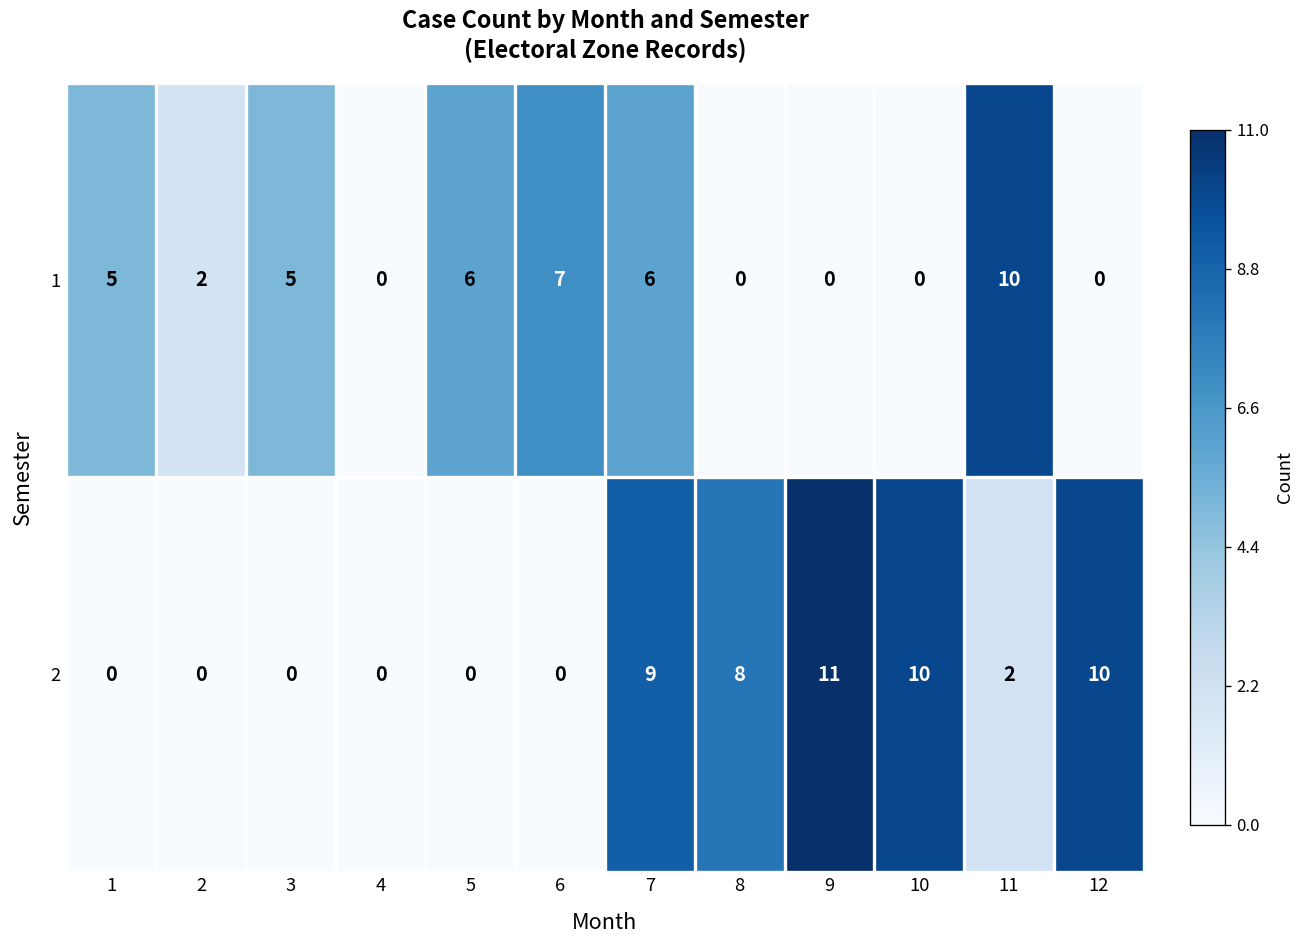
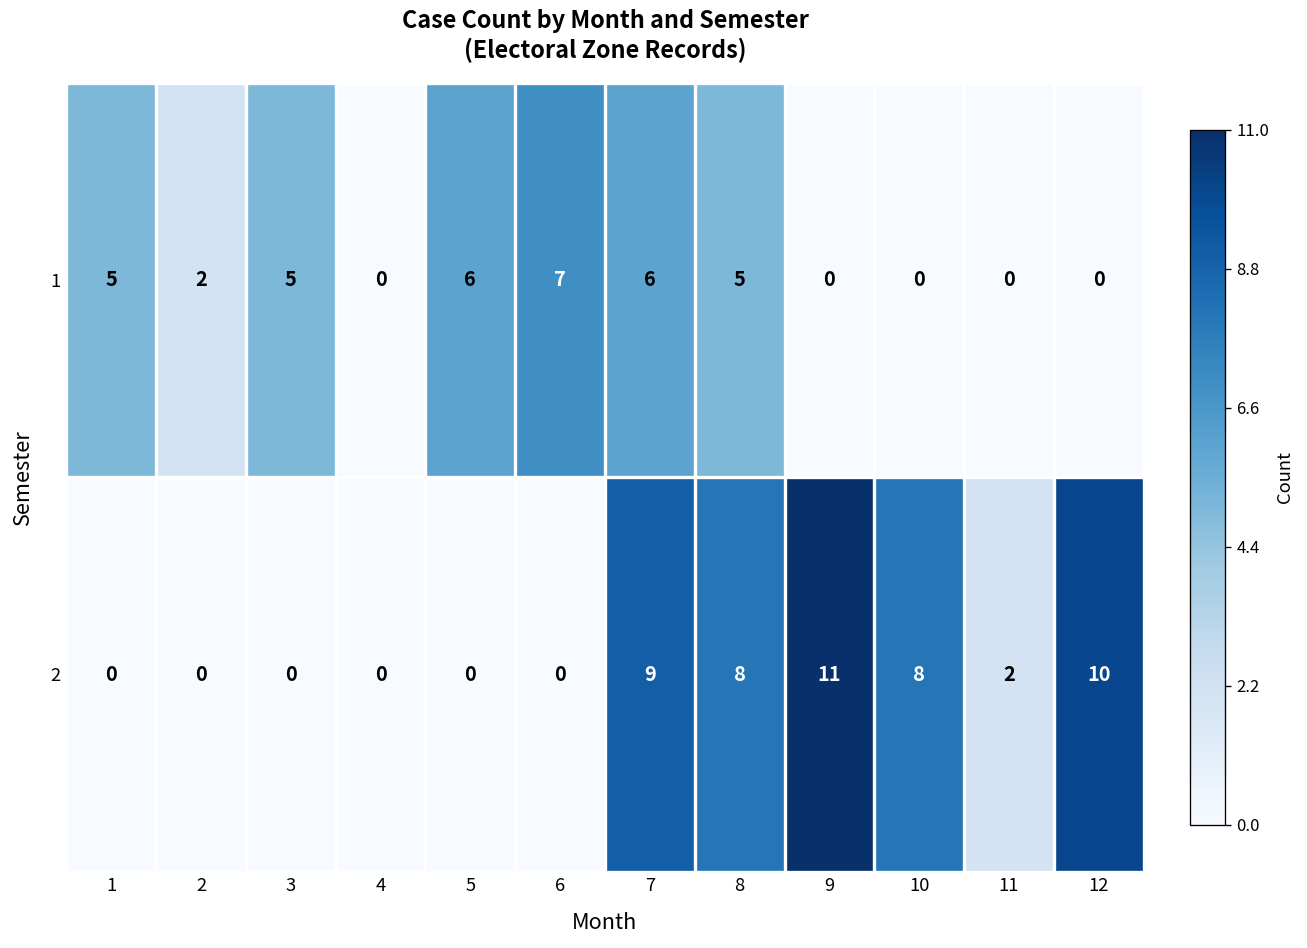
  {
    "1": {
      "1": 5,
      "2": 2,
      "3": 5,
      "4": 0,
      "5": 6,
      "6": 7,
      "7": 6,
-     "8": 0,
+     "8": 5,
      "9": 0,
      "10": 0,
-     "11": 10,
+     "11": 0,
      "12": 0
    },
    "2": {
      "1": 0,
      "2": 0,
      "3": 0,
      "4": 0,
      "5": 0,
      "6": 0,
      "7": 9,
      "8": 8,
      "9": 11,
-     "10": 10,
+     "10": 8,
      "11": 2,
      "12": 10
    }
  }
